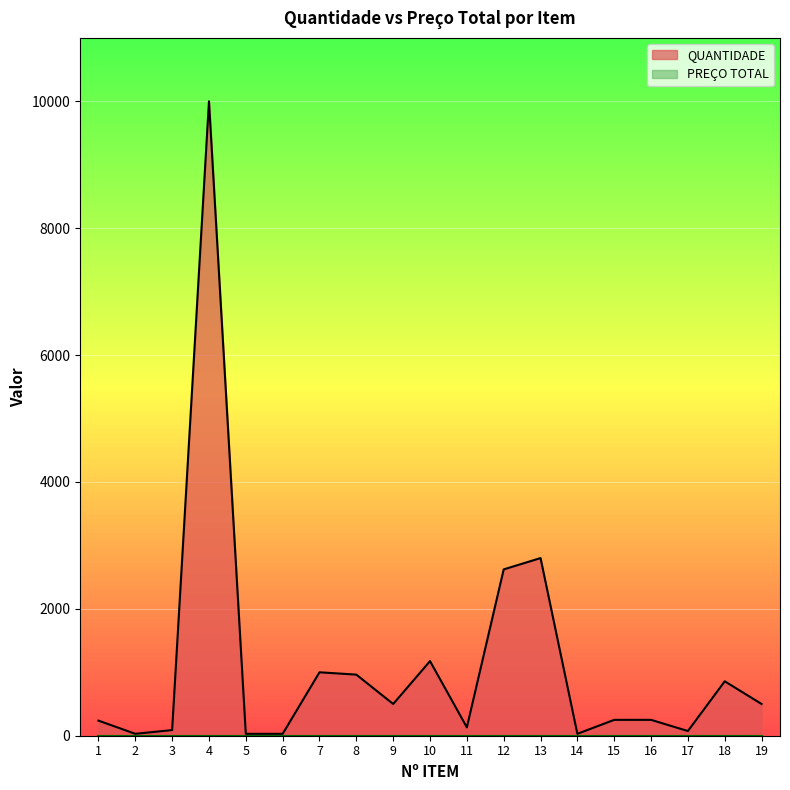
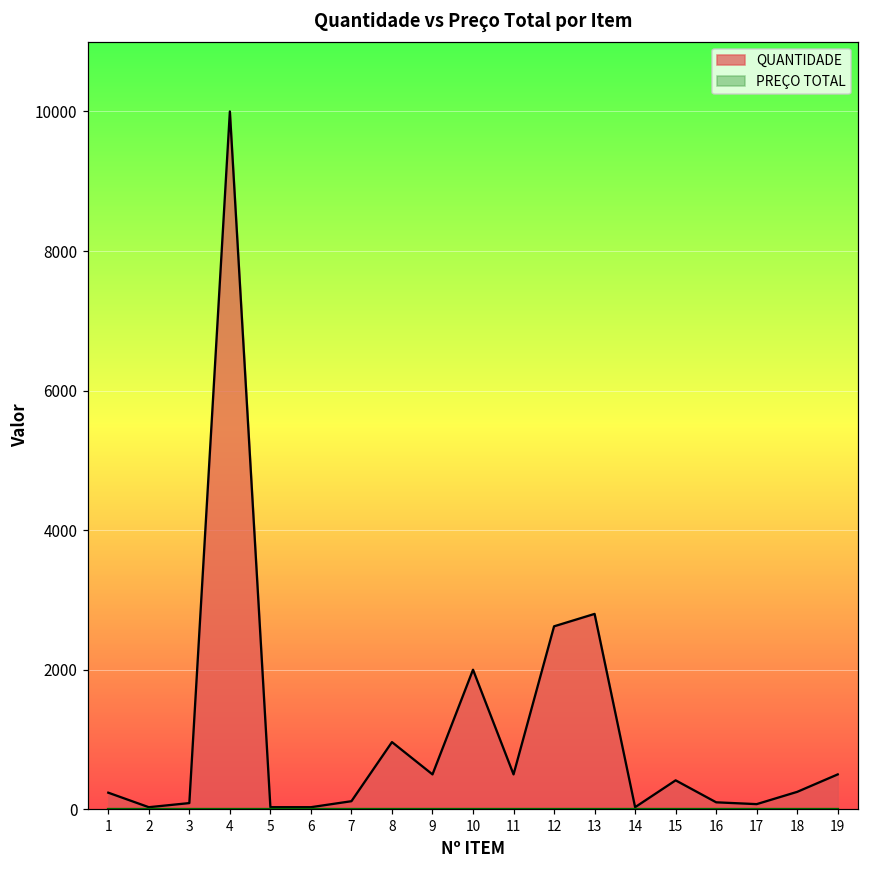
  {
    "QUANTIDADE": {
      "1": 200,
      "3": 100,
      "4": 10000,
-     "7": 1000,
+     "7": 100,
      "8": 1000,
      "9": 500,
-     "10": 1200,
-     "11": 100,
+     "10": 2000,
+     "11": 500,
      "12": 2600,
      "13": 2800,
-     "15": 300,
-     "16": 300,
+     "15": 400,
+     "16": 100,
      "17": 100,
-     "18": 900,
+     "18": 300,
      "19": 500
    },
    "PREÇO TOTAL": {
      "1": 0,
      "3": 0,
      "4": 0,
      "7": 0,
      "8": 0,
      "9": 0,
      "10": 0,
      "11": 0,
      "12": 0,
      "13": 0,
      "15": 0,
      "16": 0,
      "17": 0,
      "18": 0,
      "19": 0
    }
  }
